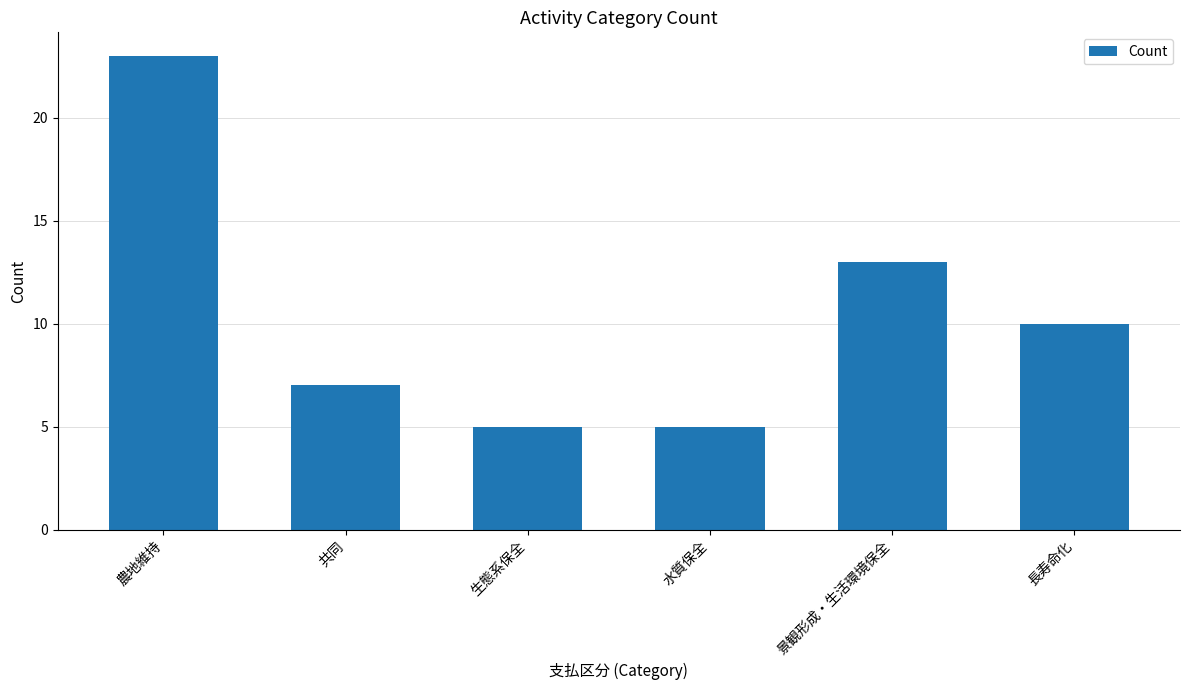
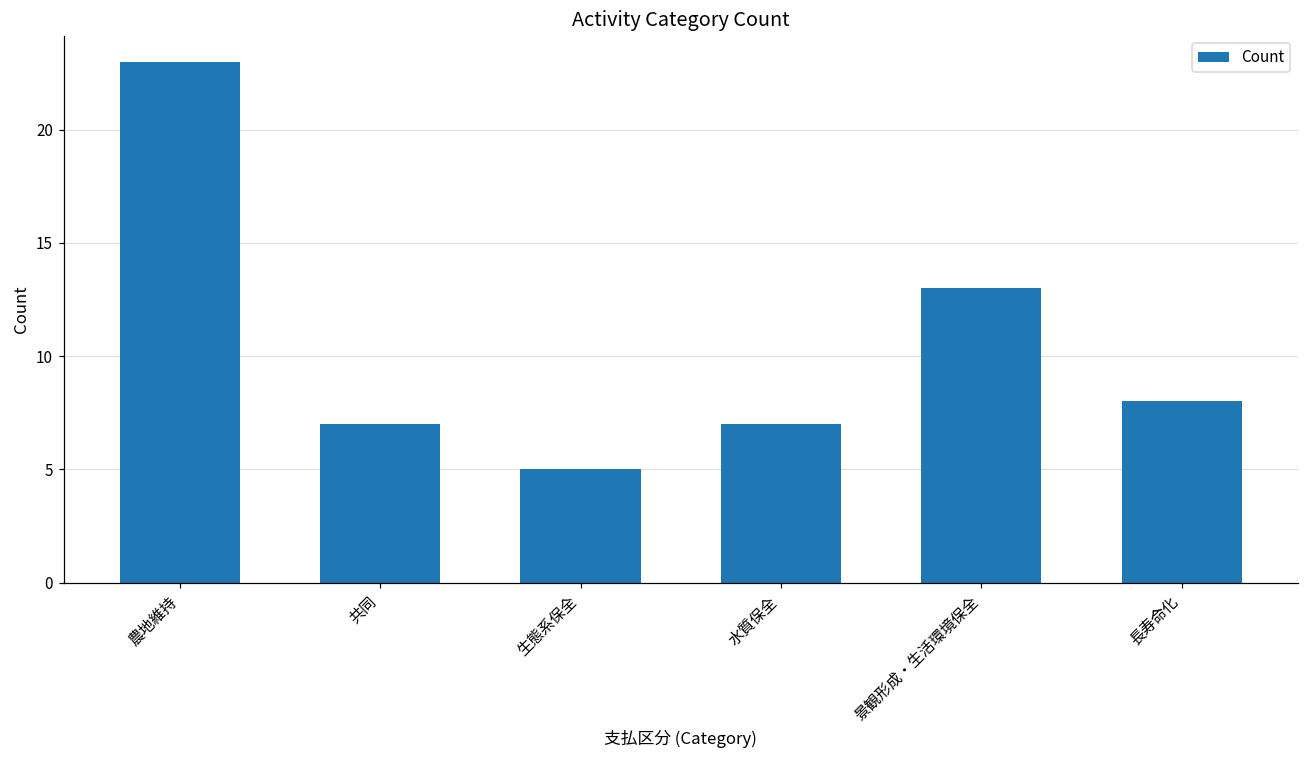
  {
    "農地維持": 23,
    "共同": 7,
    "生態系保全": 5,
-   "水質保全": 5,
+   "水質保全": 7,
    "景観形成・生活環境保全": 13,
-   "長寿命化": 10
+   "長寿命化": 8
  }
